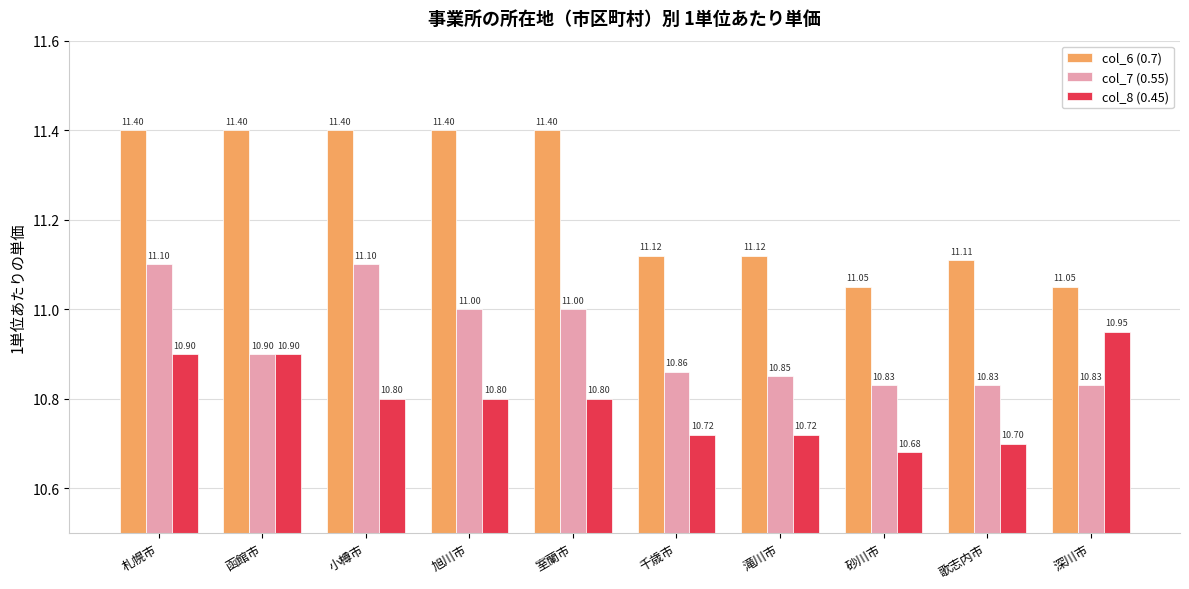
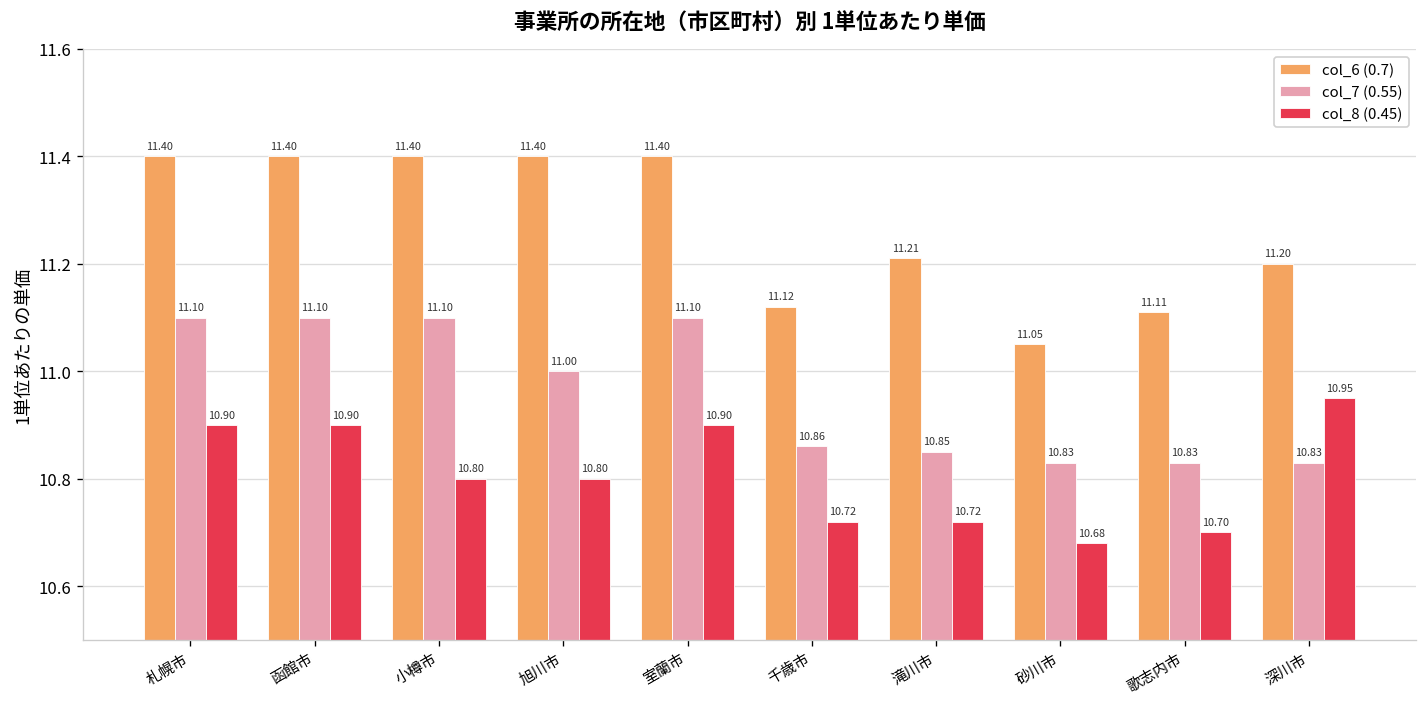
  {
    "col_6 (0.7)": {
      "札幌市": 11.40,
      "函館市": 11.40,
      "小樽市": 11.40,
      "旭川市": 11.40,
      "室蘭市": 11.40,
      "千歳市": 11.12,
-     "滝川市": 11.12,
+     "滝川市": 11.21,
      "砂川市": 11.05,
      "歌志内市": 11.11,
-     "深川市": 11.05
+     "深川市": 11.20
    },
    "col_7 (0.55)": {
      "札幌市": 11.10,
-     "函館市": 10.90,
+     "函館市": 11.10,
      "小樽市": 11.10,
      "旭川市": 11.00,
-     "室蘭市": 11.00,
+     "室蘭市": 11.10,
      "千歳市": 10.86,
      "滝川市": 10.85,
      "砂川市": 10.83,
      "歌志内市": 10.83,
      "深川市": 10.83
    },
    "col_8 (0.45)": {
      "札幌市": 10.90,
      "函館市": 10.90,
      "小樽市": 10.80,
      "旭川市": 10.80,
-     "室蘭市": 10.80,
+     "室蘭市": 10.90,
      "千歳市": 10.72,
      "滝川市": 10.72,
      "砂川市": 10.68,
      "歌志内市": 10.70,
      "深川市": 10.95
    }
  }
